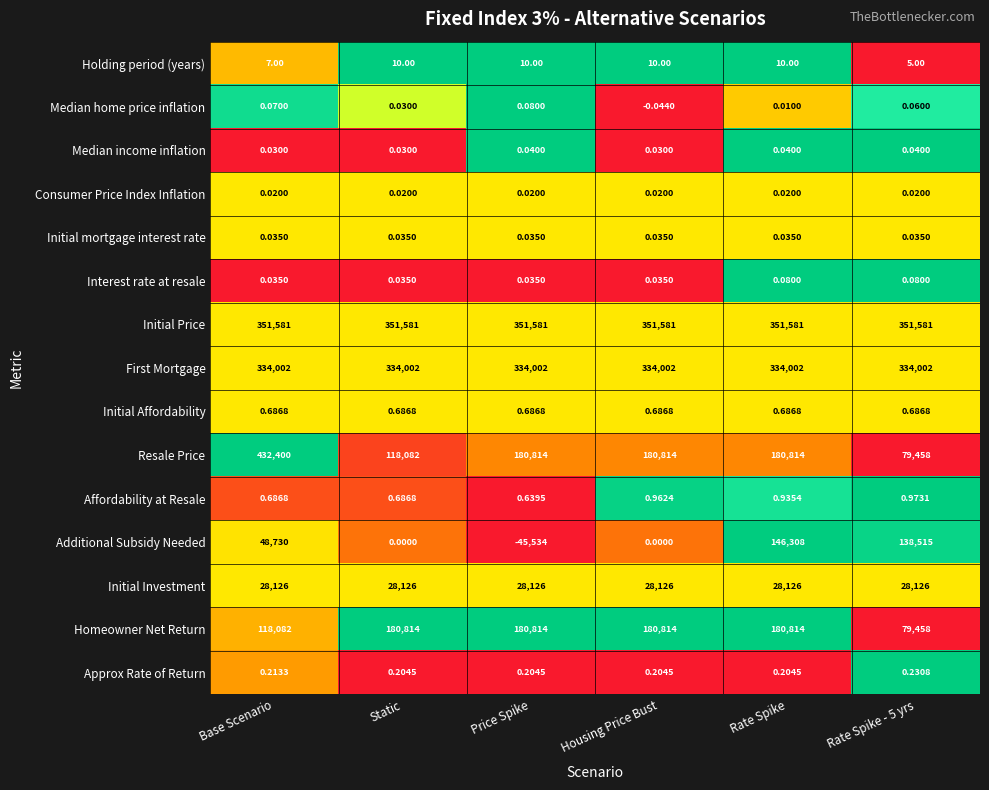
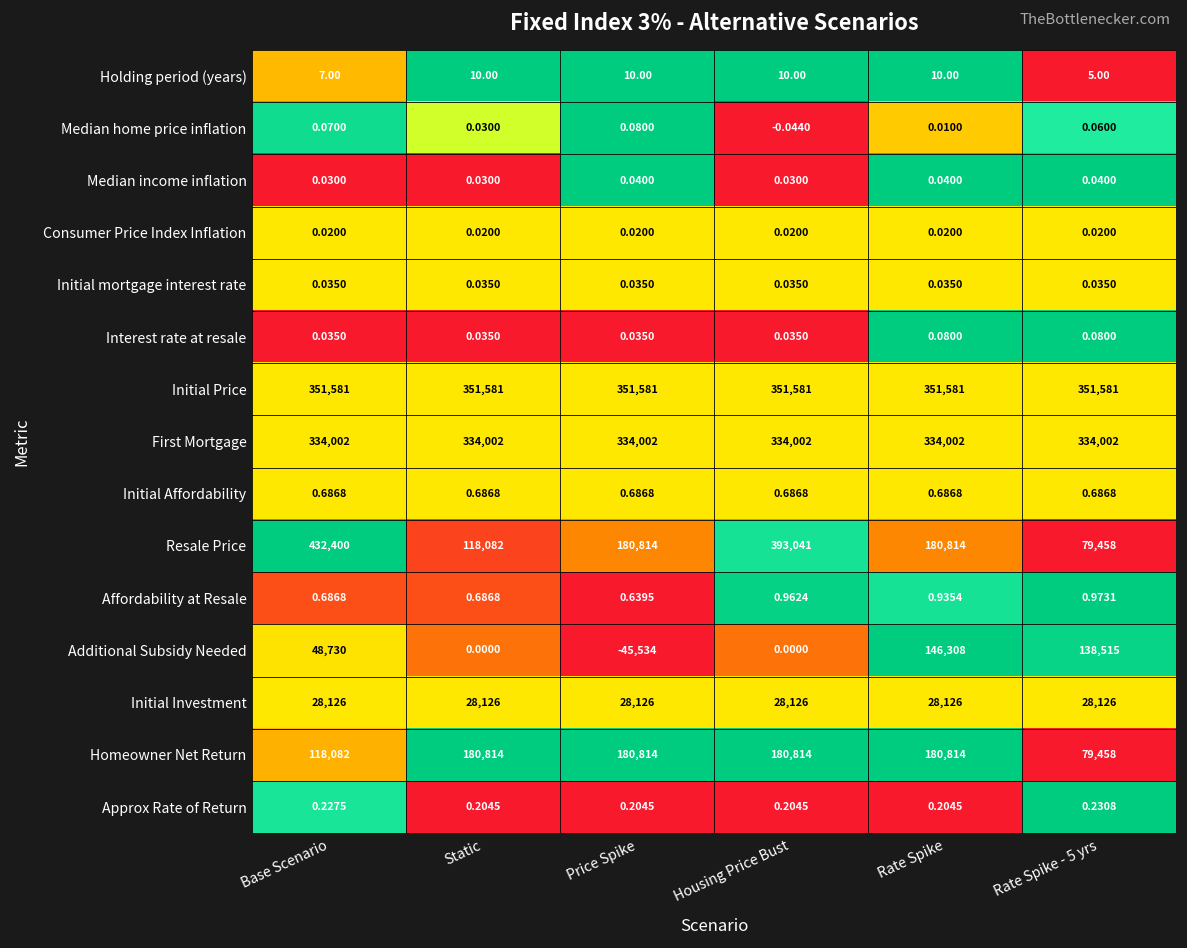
  {
    "Holding period (years)": {
      "Base Scenario": "7.00",
      "Static": "10.00",
      "Price Spike": "10.00",
      "Housing Price Bust": "10.00",
      "Rate Spike": "10.00",
      "Rate Spike - 5 yrs": "5.00"
    },
    "Median home price inflation": {
      "Base Scenario": "0.0700",
      "Static": "0.0300",
      "Price Spike": "0.0800",
      "Housing Price Bust": "-0.0440",
      "Rate Spike": "0.0100",
      "Rate Spike - 5 yrs": "0.0600"
    },
    "Median income inflation": {
      "Base Scenario": "0.0300",
      "Static": "0.0300",
      "Price Spike": "0.0400",
      "Housing Price Bust": "0.0300",
      "Rate Spike": "0.0400",
      "Rate Spike - 5 yrs": "0.0400"
    },
    "Consumer Price Index Inflation": {
      "Base Scenario": "0.0200",
      "Static": "0.0200",
      "Price Spike": "0.0200",
      "Housing Price Bust": "0.0200",
      "Rate Spike": "0.0200",
      "Rate Spike - 5 yrs": "0.0200"
    },
    "Initial mortgage interest rate": {
      "Base Scenario": "0.0350",
      "Static": "0.0350",
      "Price Spike": "0.0350",
      "Housing Price Bust": "0.0350",
      "Rate Spike": "0.0350",
      "Rate Spike - 5 yrs": "0.0350"
    },
    "Interest rate at resale": {
      "Base Scenario": "0.0350",
      "Static": "0.0350",
      "Price Spike": "0.0350",
      "Housing Price Bust": "0.0350",
      "Rate Spike": "0.0800",
      "Rate Spike - 5 yrs": "0.0800"
    },
    "Initial Price": {
      "Base Scenario": "351,581",
      "Static": "351,581",
      "Price Spike": "351,581",
      "Housing Price Bust": "351,581",
      "Rate Spike": "351,581",
      "Rate Spike - 5 yrs": "351,581"
    },
    "First Mortgage": {
      "Base Scenario": "334,002",
      "Static": "334,002",
      "Price Spike": "334,002",
      "Housing Price Bust": "334,002",
      "Rate Spike": "334,002",
      "Rate Spike - 5 yrs": "334,002"
    },
    "Initial Affordability": {
      "Base Scenario": "0.6868",
      "Static": "0.6868",
      "Price Spike": "0.6868",
      "Housing Price Bust": "0.6868",
      "Rate Spike": "0.6868",
      "Rate Spike - 5 yrs": "0.6868"
    },
    "Resale Price": {
      "Base Scenario": "432,400",
      "Static": "118,082",
      "Price Spike": "180,814",
-     "Housing Price Bust": "180,814",
+     "Housing Price Bust": "393,041",
      "Rate Spike": "180,814",
      "Rate Spike - 5 yrs": "79,458"
    },
    "Affordability at Resale": {
      "Base Scenario": "0.6868",
      "Static": "0.6868",
      "Price Spike": "0.6395",
      "Housing Price Bust": "0.9624",
      "Rate Spike": "0.9354",
      "Rate Spike - 5 yrs": "0.9731"
    },
    "Additional Subsidy Needed": {
      "Base Scenario": "48,730",
      "Static": "0.0000",
      "Price Spike": "-45,534",
      "Housing Price Bust": "0.0000",
      "Rate Spike": "146,308",
      "Rate Spike - 5 yrs": "138,515"
    },
    "Initial Investment": {
      "Base Scenario": "28,126",
      "Static": "28,126",
      "Price Spike": "28,126",
      "Housing Price Bust": "28,126",
      "Rate Spike": "28,126",
      "Rate Spike - 5 yrs": "28,126"
    },
    "Homeowner Net Return": {
      "Base Scenario": "118,082",
      "Static": "180,814",
      "Price Spike": "180,814",
      "Housing Price Bust": "180,814",
      "Rate Spike": "180,814",
      "Rate Spike - 5 yrs": "79,458"
    },
    "Approx Rate of Return": {
-     "Base Scenario": "0.2133",
+     "Base Scenario": "0.2275",
      "Static": "0.2045",
      "Price Spike": "0.2045",
      "Housing Price Bust": "0.2045",
      "Rate Spike": "0.2045",
      "Rate Spike - 5 yrs": "0.2308"
    }
  }
